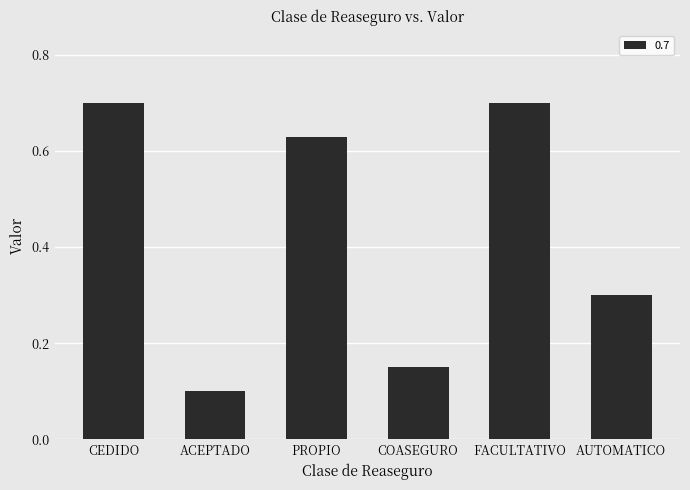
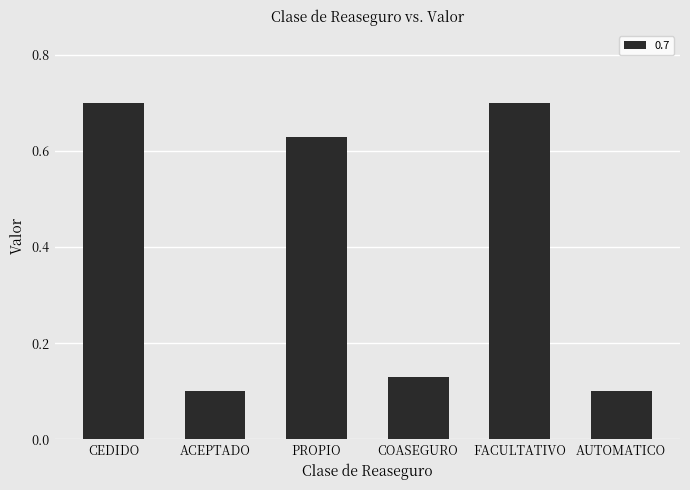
  {
    "CEDIDO": 0.70,
    "ACEPTADO": 0.10,
    "PROPIO": 0.63,
-   "COASEGURO": 0.15,
+   "COASEGURO": 0.13,
    "FACULTATIVO": 0.70,
-   "AUTOMATICO": 0.3
+   "AUTOMATICO": 0.1
  }
